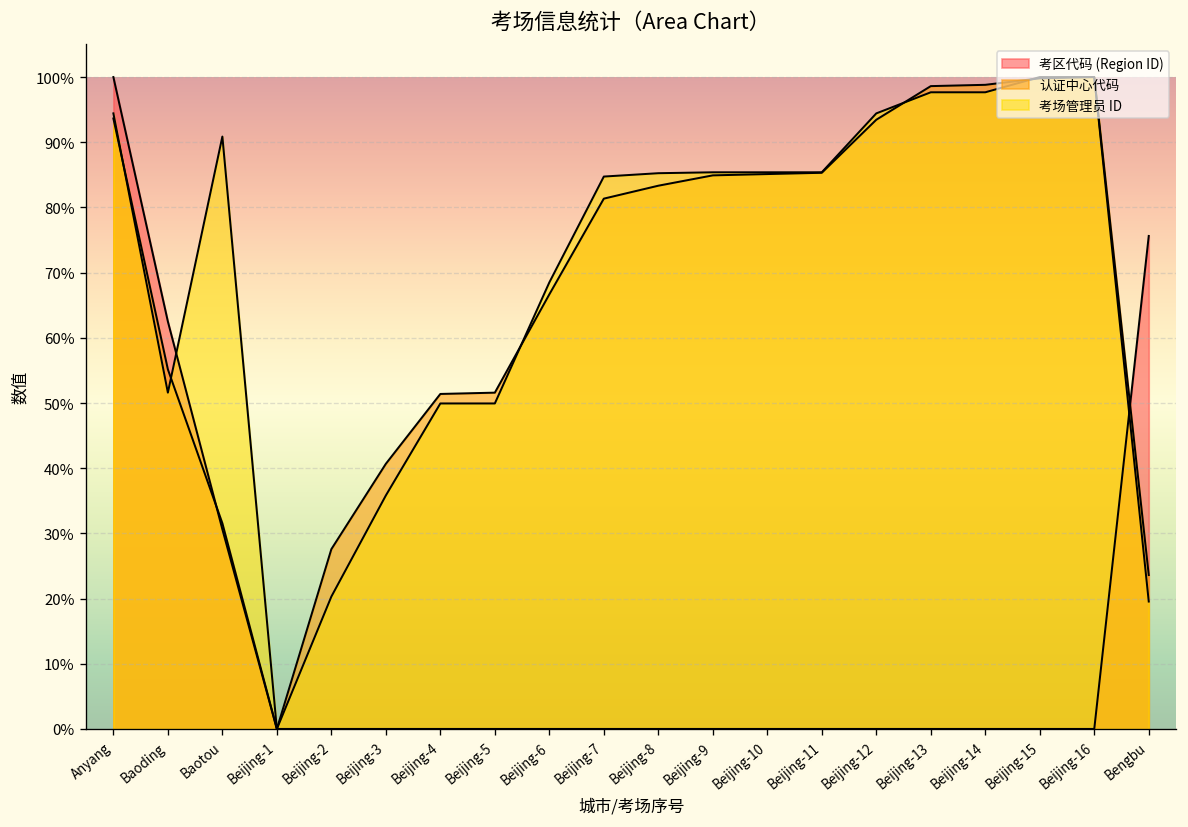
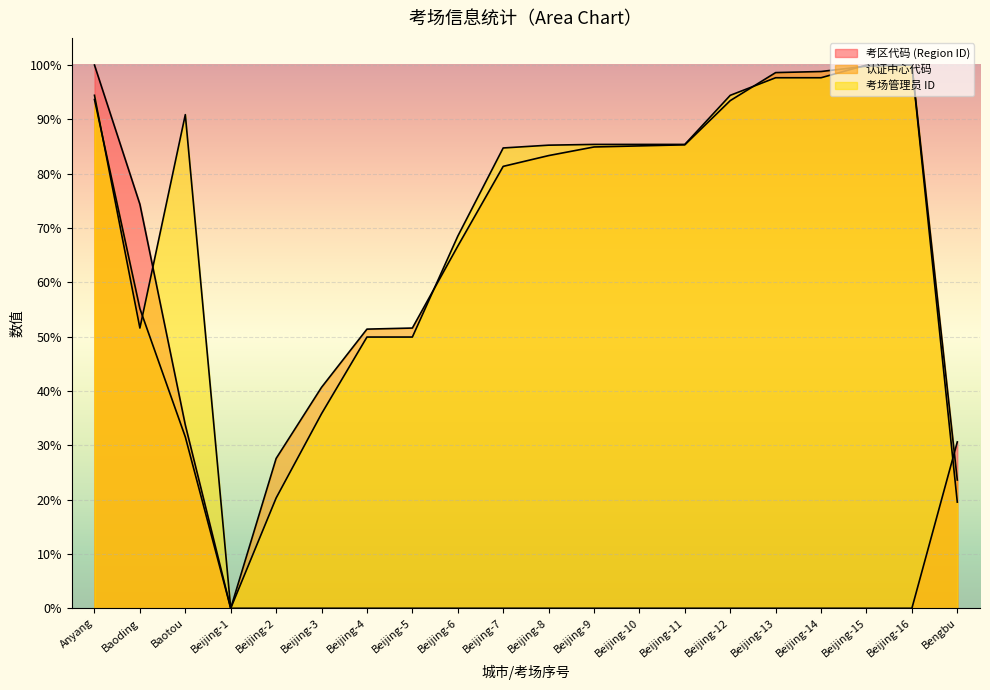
  {
    "考区代码 (Region ID)": {
      "Anyang": "100%",
-     "Baoding": "63%",
-     "Baotou": "31%",
+     "Baoding": "74%",
+     "Baotou": "34%",
      "Beijing-2": "0%",
      "Beijing-3": "0%",
      "Beijing-4": "0%",
      "Beijing-5": "0%",
      "Beijing-6": "0%",
      "Beijing-7": "0%",
      "Beijing-8": "0%",
      "Beijing-9": "0%",
      "Beijing-10": "0%",
      "Beijing-11": "0%",
      "Beijing-12": "0%",
      "Beijing-13": "0%",
      "Beijing-14": "0%",
      "Beijing-15": "0%",
      "Beijing-16": "0%",
-     "Bengbu": "76%"
+     "Bengbu": "31%"
    }
  }
